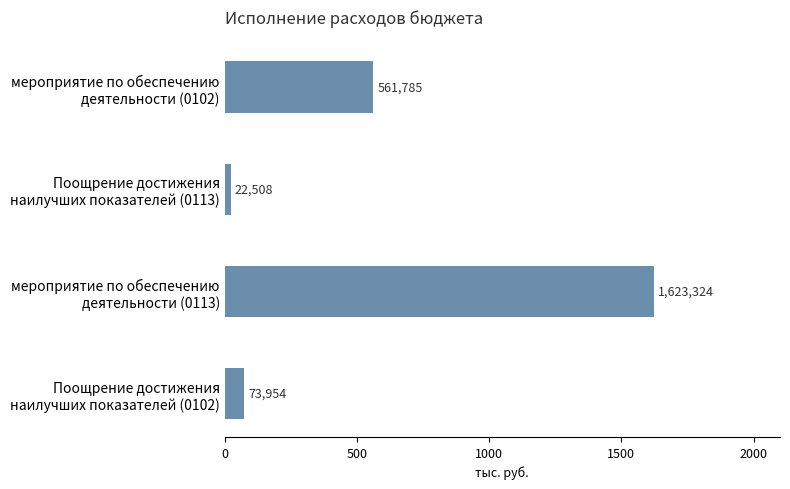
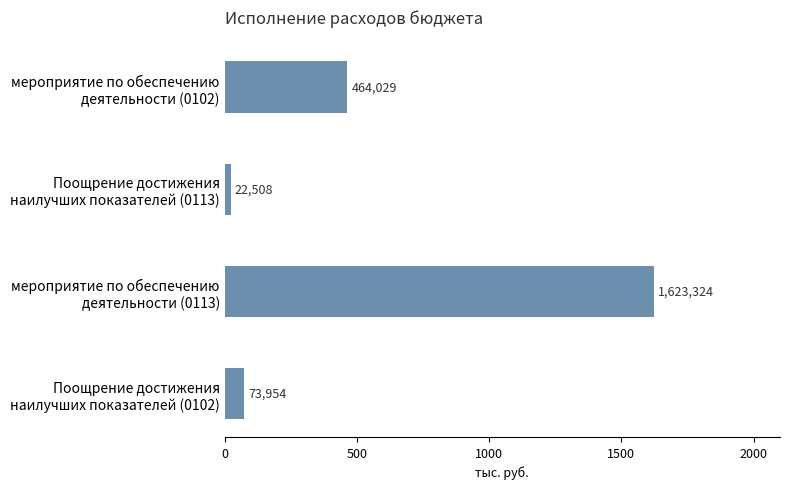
  {
-   "мероприятие по обеспечению деятельности (0102)": "561,785",
+   "мероприятие по обеспечению деятельности (0102)": "464,029",
    "Поощрение достижения наилучших показателей (0113)": "22,508",
    "мероприятие по обеспечению деятельности (0113)": "1,623,324",
    "Поощрение достижения наилучших показателей (0102)": "73,954"
  }
